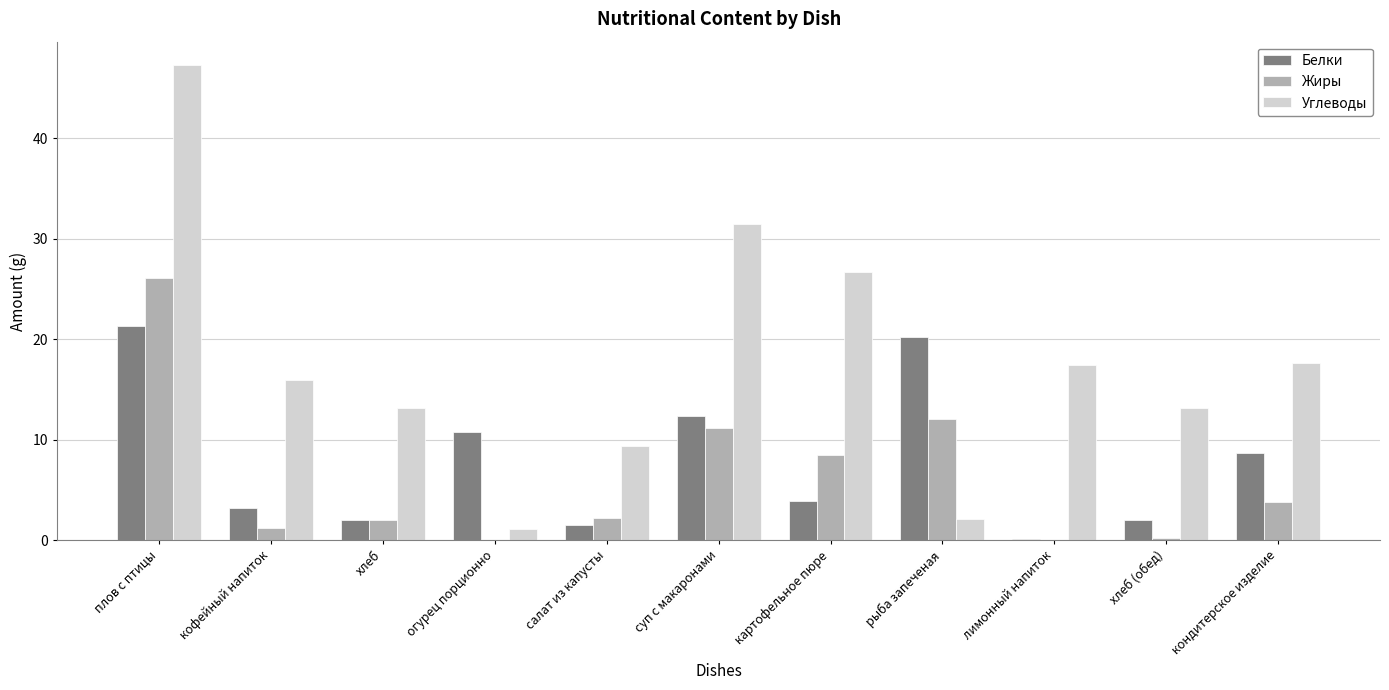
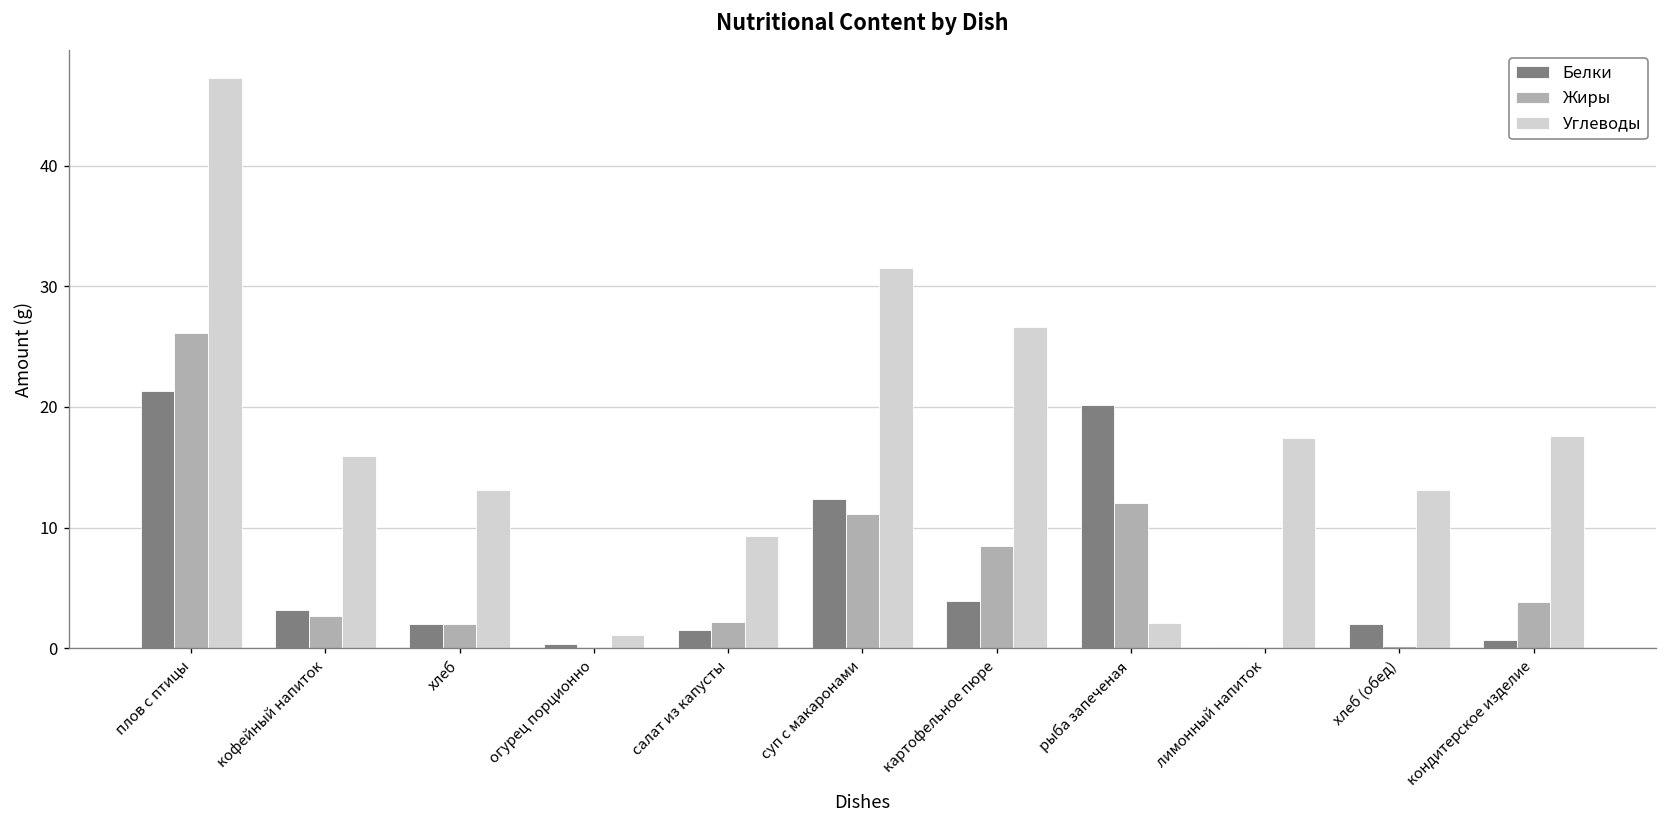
  {
    "Белки": {
      "плов с птицы": 21.3,
      "кофейный напиток": 3.2,
      "хлеб": 2.0,
-     "огурец порционно": 10.7,
+     "огурец порционно": 0.3,
      "салат из капусты": 1.5,
      "суп с макаронами": 12.4,
      "картофельное пюре": 4.0,
      "рыба запеченая": 20.2,
      "хлеб (обед)": 2.0,
-     "кондитерское изделие": 8.7
+     "кондитерское изделие": 0.7
    },
    "Жиры": {
      "плов с птицы": 26.1,
-     "кофейный напиток": 1.2,
+     "кофейный напиток": 2.7,
      "хлеб": 2.0,
      "салат из капусты": 2.2,
      "суп с макаронами": 11.1,
      "картофельное пюре": 8.5,
      "рыба запеченая": 12.1,
      "лимонный напиток": 0.0,
      "кондитерское изделие": 3.8
    },
    "Углеводы": {
      "плов с птицы": 47.2,
      "кофейный напиток": 16.0,
      "хлеб": 13.1,
      "огурец порционно": 1.1,
      "салат из капусты": 9.3,
      "суп с макаронами": 31.5,
      "картофельное пюре": 26.7,
      "рыба запеченая": 2.1,
      "лимонный напиток": 17.4,
      "хлеб (обед)": 13.1,
      "кондитерское изделие": 17.6
    }
  }
